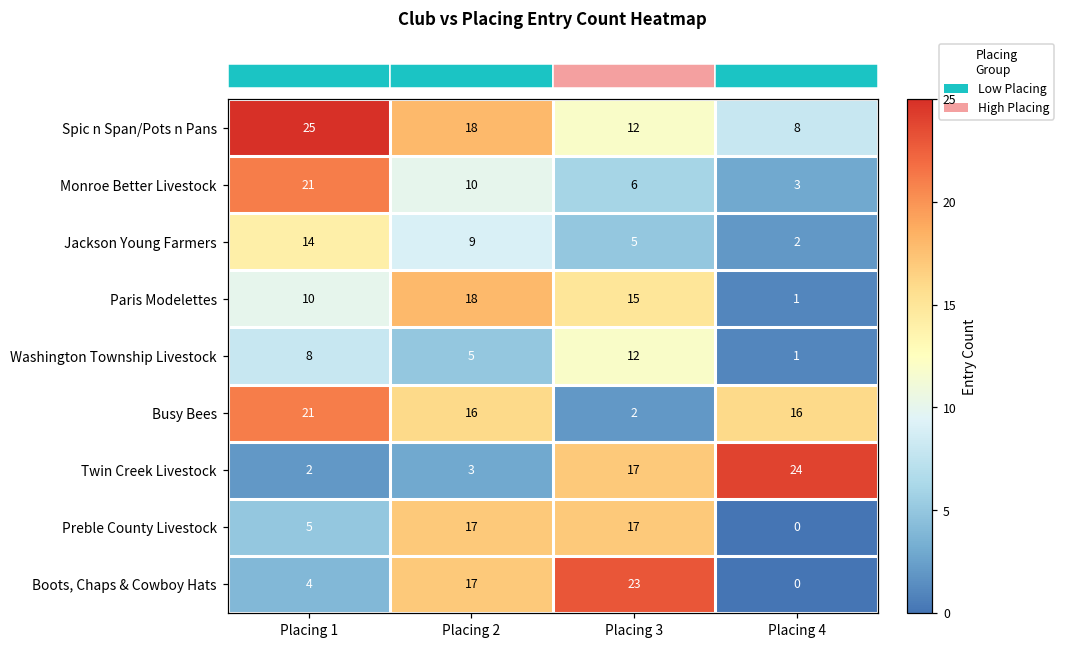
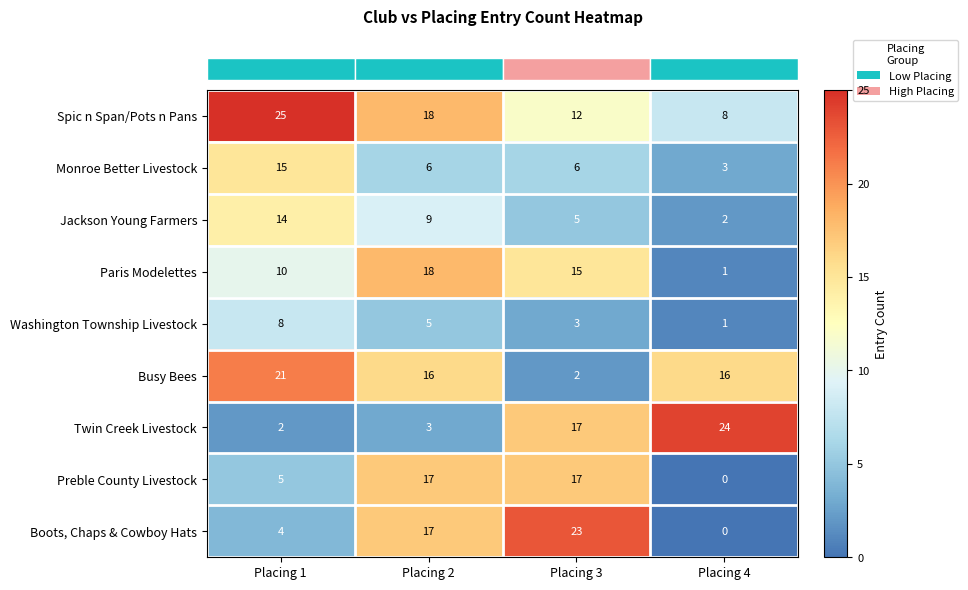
  {
    "Spic n Span/Pots n Pans": {
      "Placing 1": 25,
      "Placing 2": 18,
      "Placing 3": 12,
      "Placing 4": 8
    },
    "Monroe Better Livestock": {
-     "Placing 1": 21,
-     "Placing 2": 10,
+     "Placing 1": 15,
+     "Placing 2": 6,
      "Placing 3": 6,
      "Placing 4": 3
    },
    "Jackson Young Farmers": {
      "Placing 1": 14,
      "Placing 2": 9,
      "Placing 3": 5,
      "Placing 4": 2
    },
    "Paris Modelettes": {
      "Placing 1": 10,
      "Placing 2": 18,
      "Placing 3": 15,
      "Placing 4": 1
    },
    "Washington Township Livestock": {
      "Placing 1": 8,
      "Placing 2": 5,
-     "Placing 3": 12,
+     "Placing 3": 3,
      "Placing 4": 1
    },
    "Busy Bees": {
      "Placing 1": 21,
      "Placing 2": 16,
      "Placing 3": 2,
      "Placing 4": 16
    },
    "Twin Creek Livestock": {
      "Placing 1": 2,
      "Placing 2": 3,
      "Placing 3": 17,
      "Placing 4": 24
    },
    "Preble County Livestock": {
      "Placing 1": 5,
      "Placing 2": 17,
      "Placing 3": 17,
      "Placing 4": 0
    },
    "Boots, Chaps & Cowboy Hats": {
      "Placing 1": 4,
      "Placing 2": 17,
      "Placing 3": 23,
      "Placing 4": 0
    }
  }
